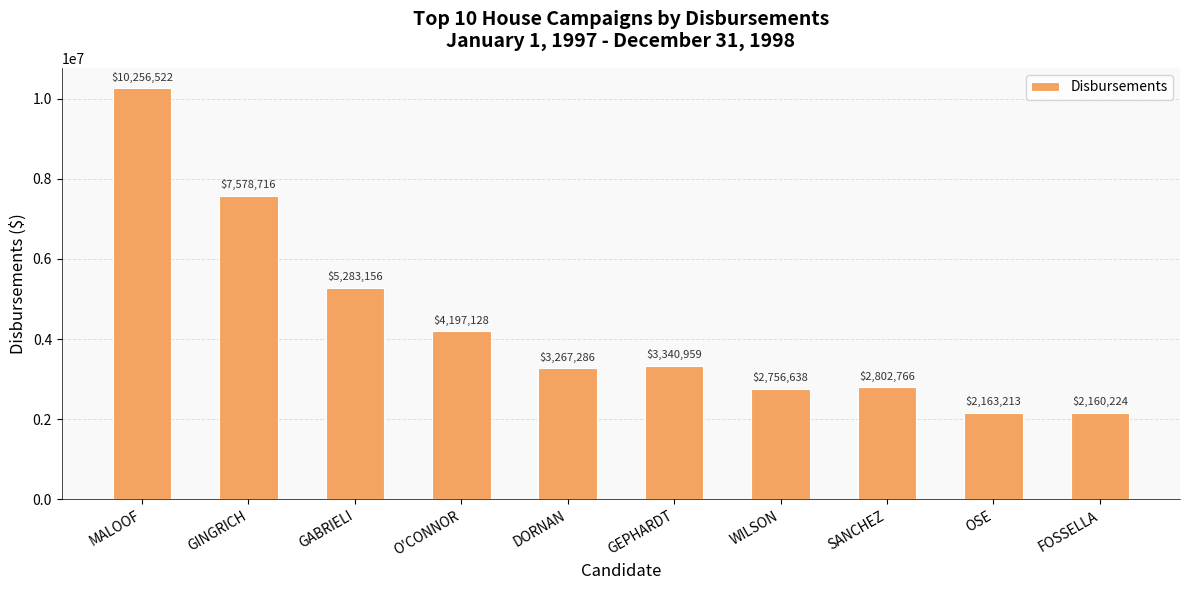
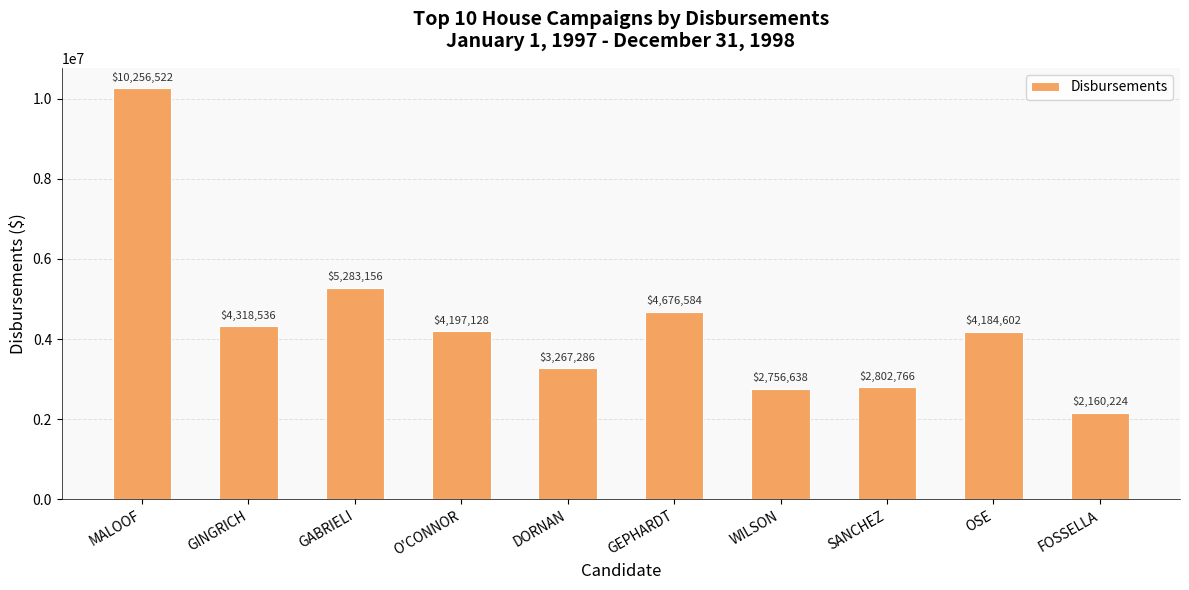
  {
    "MALOOF": "$10,256,522",
-   "GINGRICH": "$7,578,716",
+   "GINGRICH": "$4,318,536",
    "GABRIELI": "$5,283,156",
    "O'CONNOR": "$4,197,128",
    "DORNAN": "$3,267,286",
-   "GEPHARDT": "$3,340,959",
+   "GEPHARDT": "$4,676,584",
    "WILSON": "$2,756,638",
    "SANCHEZ": "$2,802,766",
-   "OSE": "$2,163,213",
+   "OSE": "$4,184,602",
    "FOSSELLA": "$2,160,224"
  }
